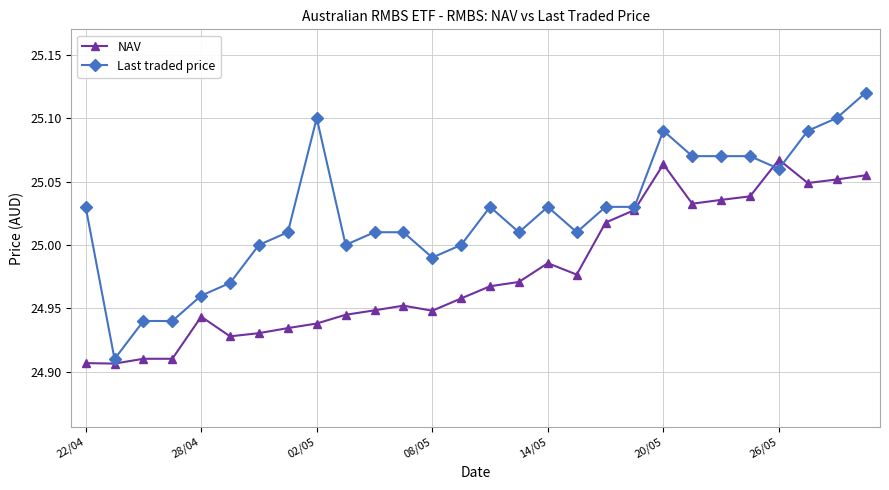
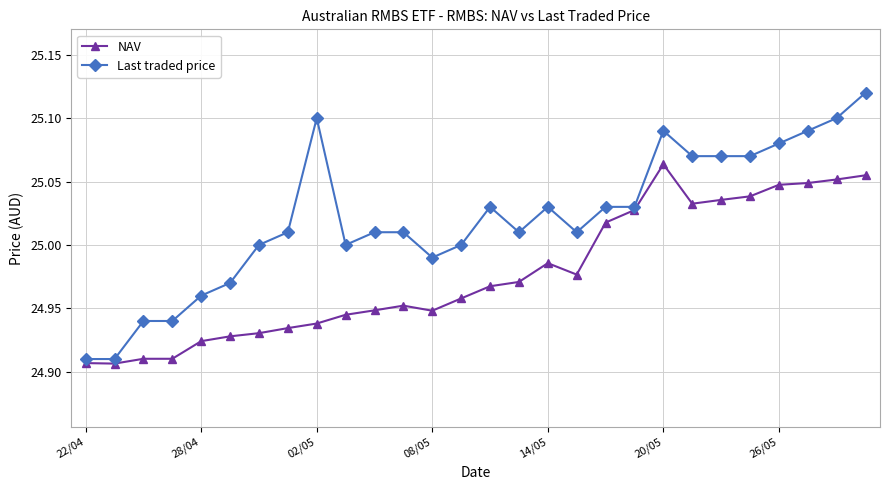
  {
    "NAV": {
      "22/04": 24.907,
-     "28/04": 24.943,
+     "28/04": 24.924,
      "02/05": 24.938,
      "08/05": 24.948,
      "14/05": 24.986,
      "20/05": 25.064,
-     "26/05": 25.067
+     "26/05": 25.047
    },
    "Last traded price": {
-     "22/04": 25.03,
+     "22/04": 24.91,
      "28/04": 24.96,
      "02/05": 25.10,
      "08/05": 24.99,
      "14/05": 25.03,
      "20/05": 25.09,
-     "26/05": 25.06
+     "26/05": 25.08
    }
  }
